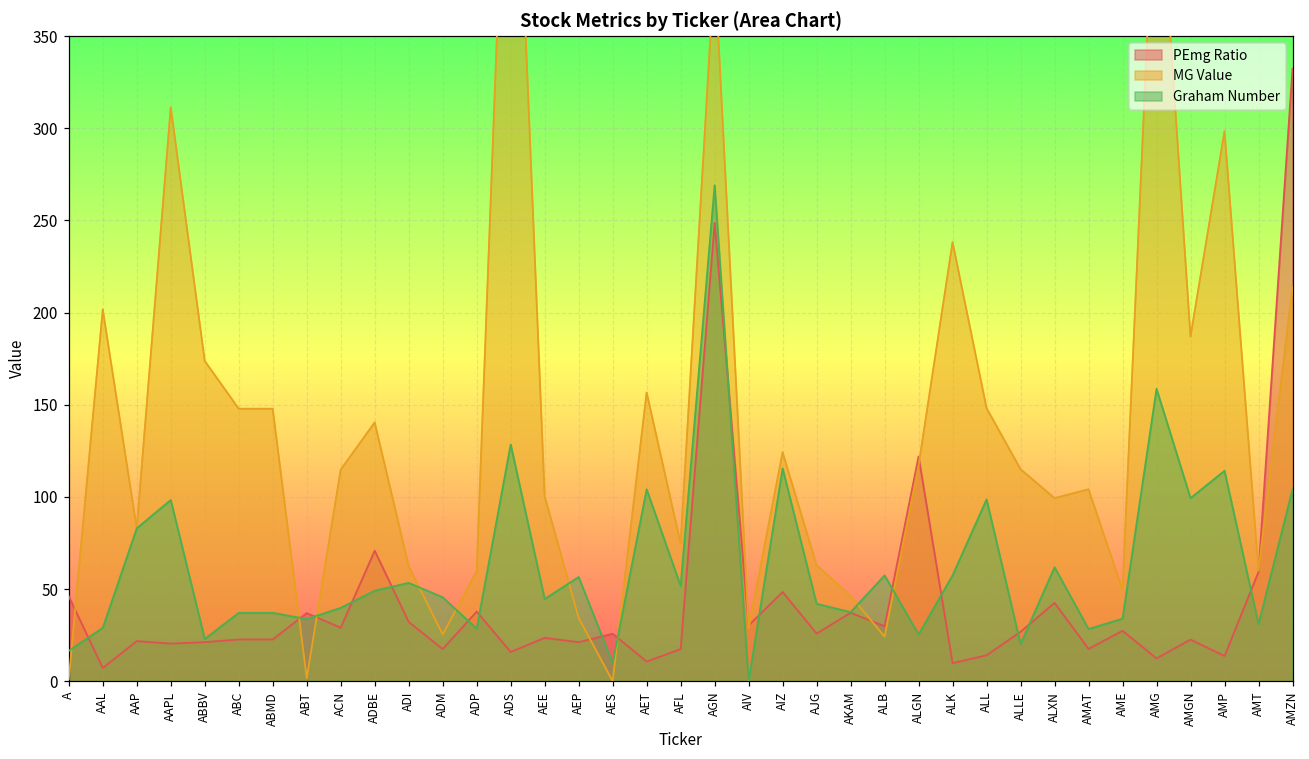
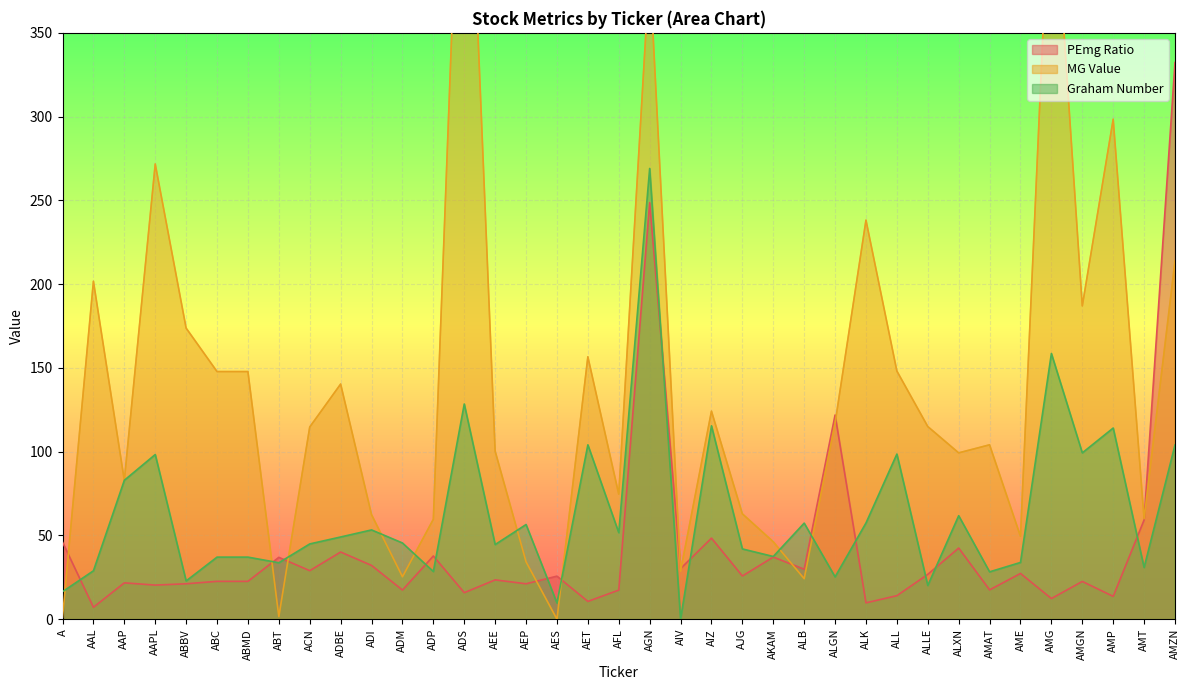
  {
    "PEmg Ratio": {
      "A": 46,
      "AAL": 7,
      "AAP": 22,
      "AAPL": 20,
      "ABBV": 21,
      "ABC": 23,
      "ABMD": 23,
      "ABT": 37,
      "ACN": 29,
-     "ADBE": 71,
+     "ADBE": 40,
      "ADI": 32,
      "ADM": 17,
      "ADP": 38,
      "ADS": 16,
      "AEE": 23,
      "AEP": 21,
      "AES": 26,
      "AET": 11,
      "AFL": 17,
      "AGN": 249,
      "AIV": 30,
      "AIZ": 48,
      "AJG": 26,
      "ALB": 30,
      "ALGN": 122,
      "ALK": 10,
      "ALL": 14,
      "ALLE": 27,
      "ALXN": 42,
      "AMAT": 18,
      "AME": 27,
      "AMG": 12,
      "AMGN": 23,
      "AMP": 14,
      "AMZN": 332
    },
    "MG Value": {
      "A": 1,
      "AAL": 202,
-     "AAPL": 311,
+     "AAPL": 272,
      "ABBV": 174,
      "ABC": 148,
      "ABMD": 148,
      "ABT": 2,
      "ACN": 115,
      "ADBE": 140,
      "ADI": 62,
      "ADM": 25,
      "ADP": 60,
      "AEE": 100,
      "AEP": 34,
      "AES": 0,
      "AET": 157,
      "AFL": 75,
      "AIV": 29,
      "AIZ": 124,
      "AJG": 63,
      "AKAM": 46,
      "ALB": 24,
      "ALGN": 117,
      "ALK": 238,
      "ALL": 148,
      "ALLE": 115,
      "ALXN": 99,
      "AMAT": 104,
      "AME": 49,
      "AMGN": 187,
      "AMP": 298,
      "AMZN": 214
    },
    "Graham Number": {
      "A": 16,
      "AAL": 29,
      "AAPL": 98,
      "ABBV": 23,
      "ABC": 37,
      "ABMD": 37,
      "ABT": 34,
-     "ACN": 40,
+     "ACN": 45,
      "ADBE": 49,
      "ADI": 53,
      "ADM": 46,
      "ADP": 28,
      "ADS": 128,
      "AEE": 45,
      "AEP": 57,
      "AES": 10,
      "AET": 104,
      "AFL": 52,
      "AGN": 269,
      "AIV": 0,
      "AIZ": 115,
      "AJG": 42,
      "ALB": 57,
      "ALGN": 25,
      "ALK": 57,
      "ALL": 99,
      "ALLE": 20,
      "ALXN": 62,
      "AMAT": 28,
      "AME": 34,
      "AMG": 159,
      "AMGN": 99,
      "AMP": 114,
      "AMT": 31,
      "AMZN": 104
    }
  }
